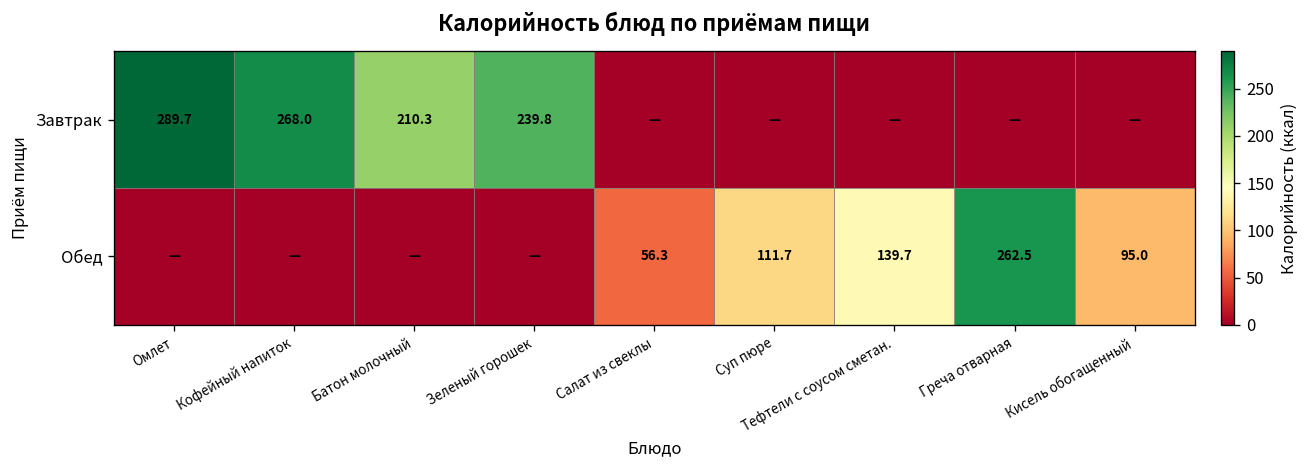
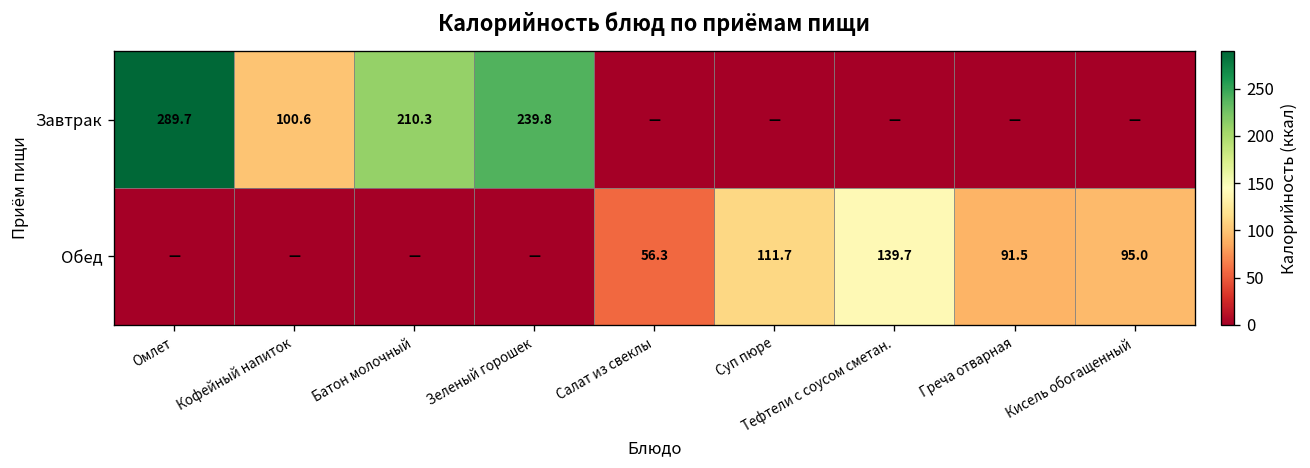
  {
    "Завтрак": {
      "Омлет": 289.7,
-     "Кофейный напиток": 268.0,
+     "Кофейный напиток": 100.6,
      "Батон молочный": 210.3,
      "Зеленый горошек": 239.8
    },
    "Обед": {
      "Салат из свеклы": 56.3,
      "Суп пюре": 111.7,
      "Тефтели с соусом сметан.": 139.7,
-     "Греча отварная": 262.5,
+     "Греча отварная": 91.5,
      "Кисель обогащенный": 95.0
    }
  }
